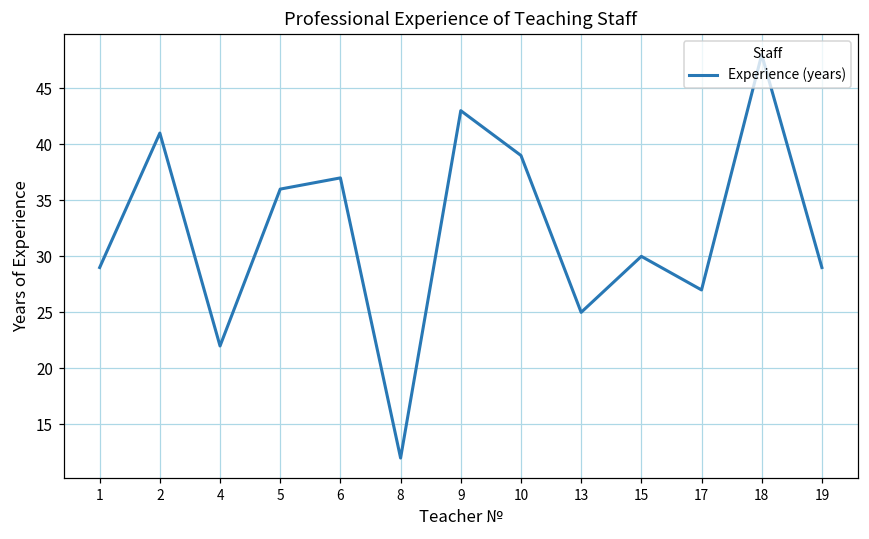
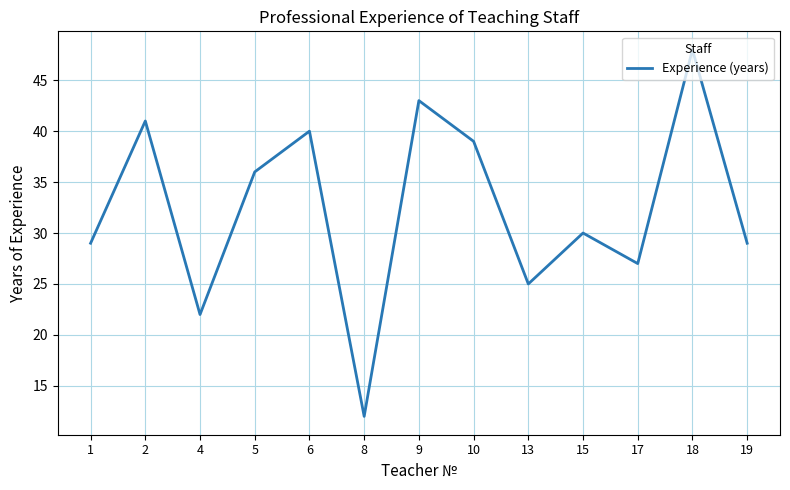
  {
    "1": 29,
    "2": 41,
    "4": 22,
    "5": 36,
-   "6": 37,
+   "6": 40,
    "8": 12,
    "9": 43,
    "10": 39,
    "13": 25,
    "15": 30,
    "17": 27,
    "19": 29
  }
